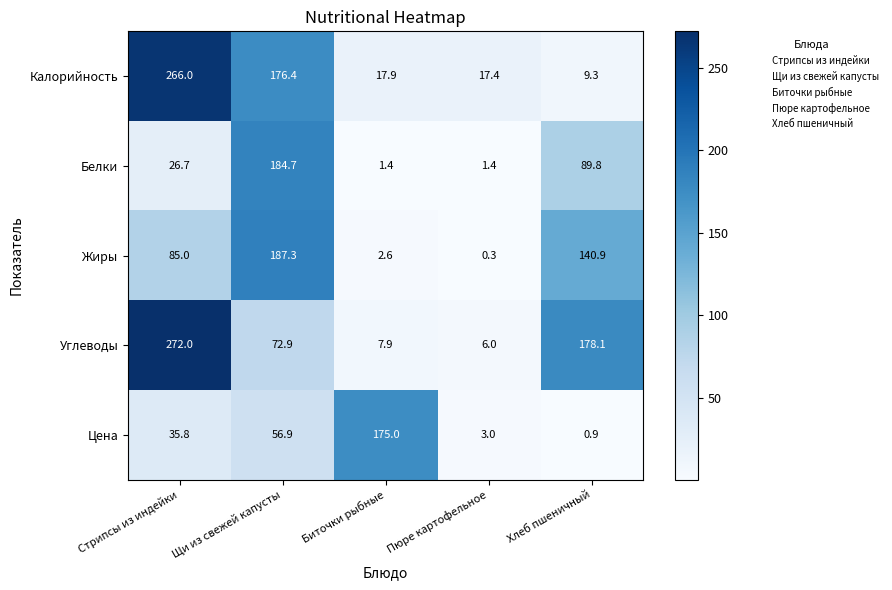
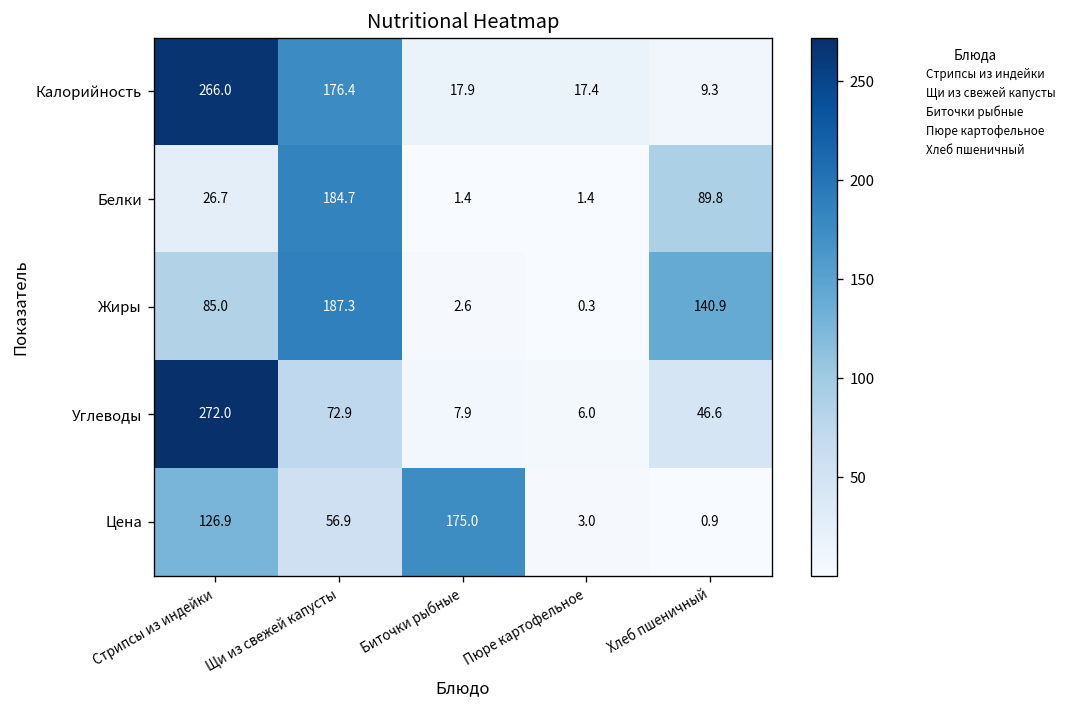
  {
    "Калорийность": {
      "Стрипсы из индейки": 266.0,
      "Щи из свежей капусты": 176.4,
      "Биточки рыбные": 17.9,
      "Пюре картофельное": 17.4,
      "Хлеб пшеничный": 9.3
    },
    "Белки": {
      "Стрипсы из индейки": 26.7,
      "Щи из свежей капусты": 184.7,
      "Биточки рыбные": 1.4,
      "Пюре картофельное": 1.4,
      "Хлеб пшеничный": 89.8
    },
    "Жиры": {
      "Стрипсы из индейки": 85.0,
      "Щи из свежей капусты": 187.3,
      "Биточки рыбные": 2.6,
      "Пюре картофельное": 0.3,
      "Хлеб пшеничный": 140.9
    },
    "Углеводы": {
      "Стрипсы из индейки": 272.0,
      "Щи из свежей капусты": 72.9,
      "Биточки рыбные": 7.9,
      "Пюре картофельное": 6.0,
-     "Хлеб пшеничный": 178.1
+     "Хлеб пшеничный": 46.6
    },
    "Цена": {
-     "Стрипсы из индейки": 35.8,
+     "Стрипсы из индейки": 126.9,
      "Щи из свежей капусты": 56.9,
      "Биточки рыбные": 175.0,
      "Пюре картофельное": 3.0,
      "Хлеб пшеничный": 0.9
    }
  }
